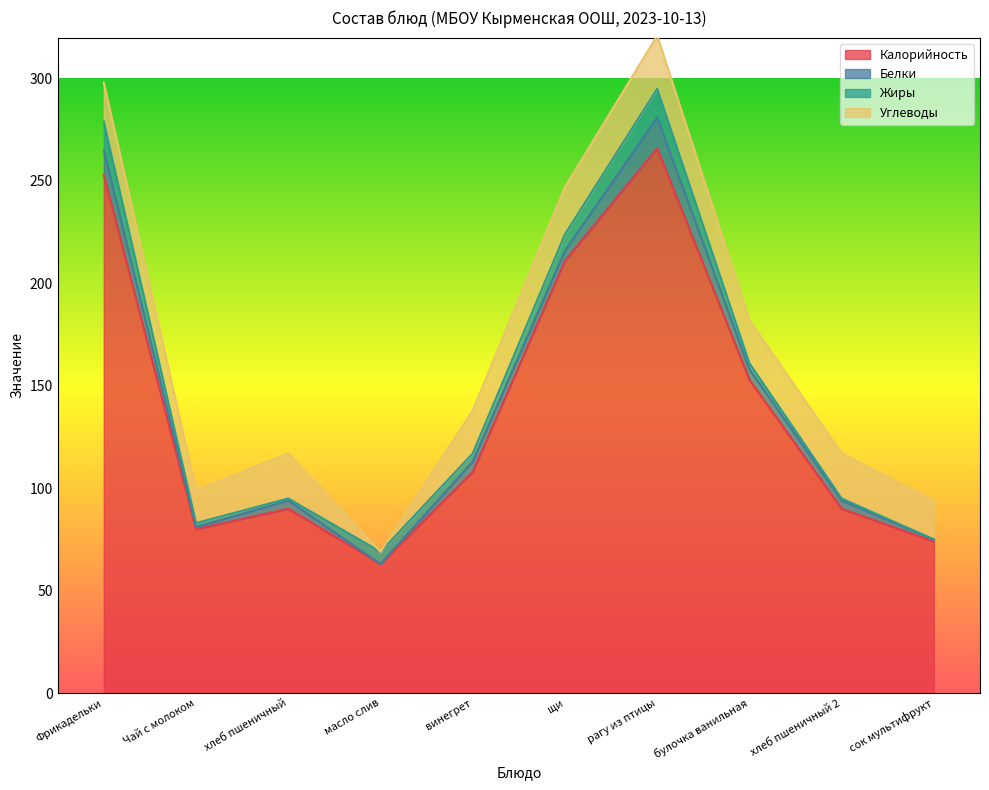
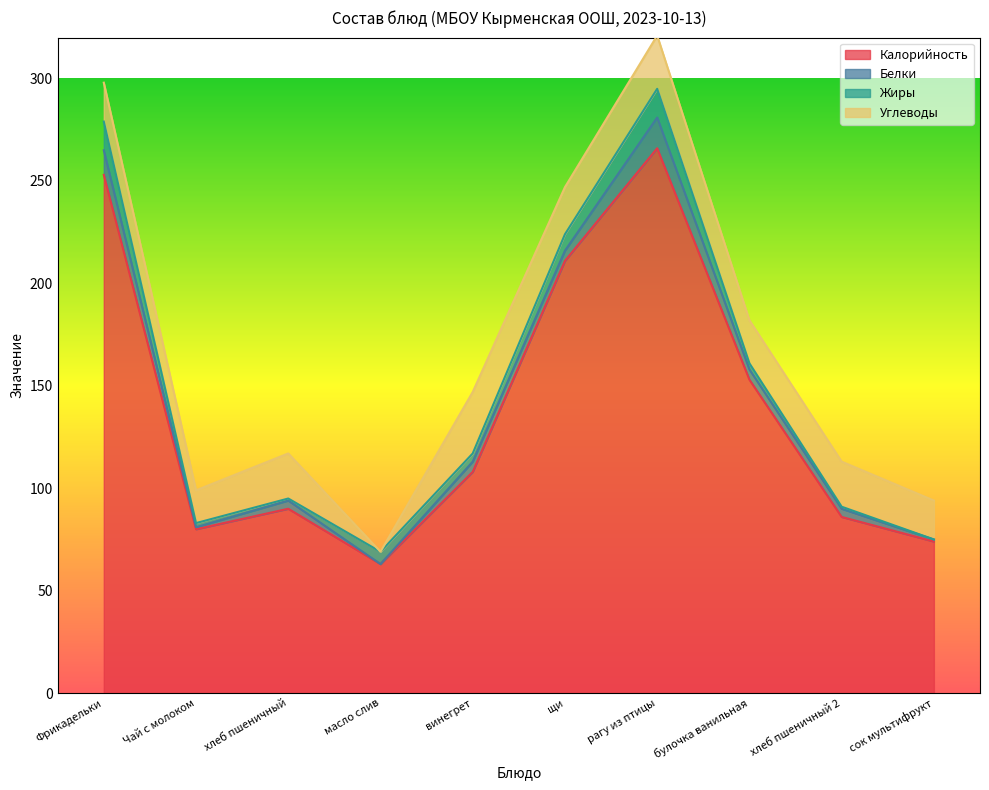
  {
    "Калорийность": {
      "Фрикадельки": 253,
      "хлеб пшеничный": 90,
      "винегрет": 108,
      "щи": 211,
      "рагу из птицы": 266,
      "булочка ванильная": 153,
-     "хлеб пшеничный 2": 90
+     "хлеб пшеничный 2": 86
    },
    "Углеводы": {
      "Фрикадельки": 19,
      "Чай с молоком": 16,
      "хлеб пшеничный": 22,
-     "винегрет": 21,
+     "винегрет": 30,
      "щи": 23,
      "рагу из птицы": 26,
      "булочка ванильная": 21,
      "хлеб пшеничный 2": 22,
      "сок мультифрукт": 19
    }
  }
